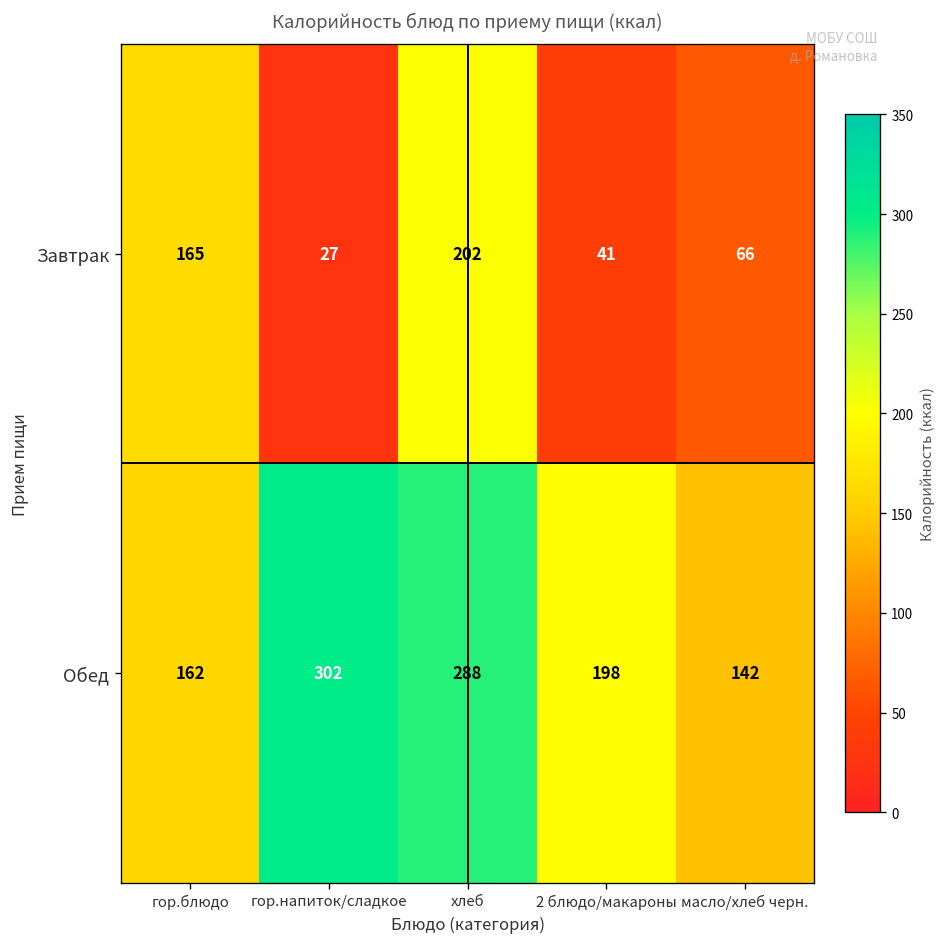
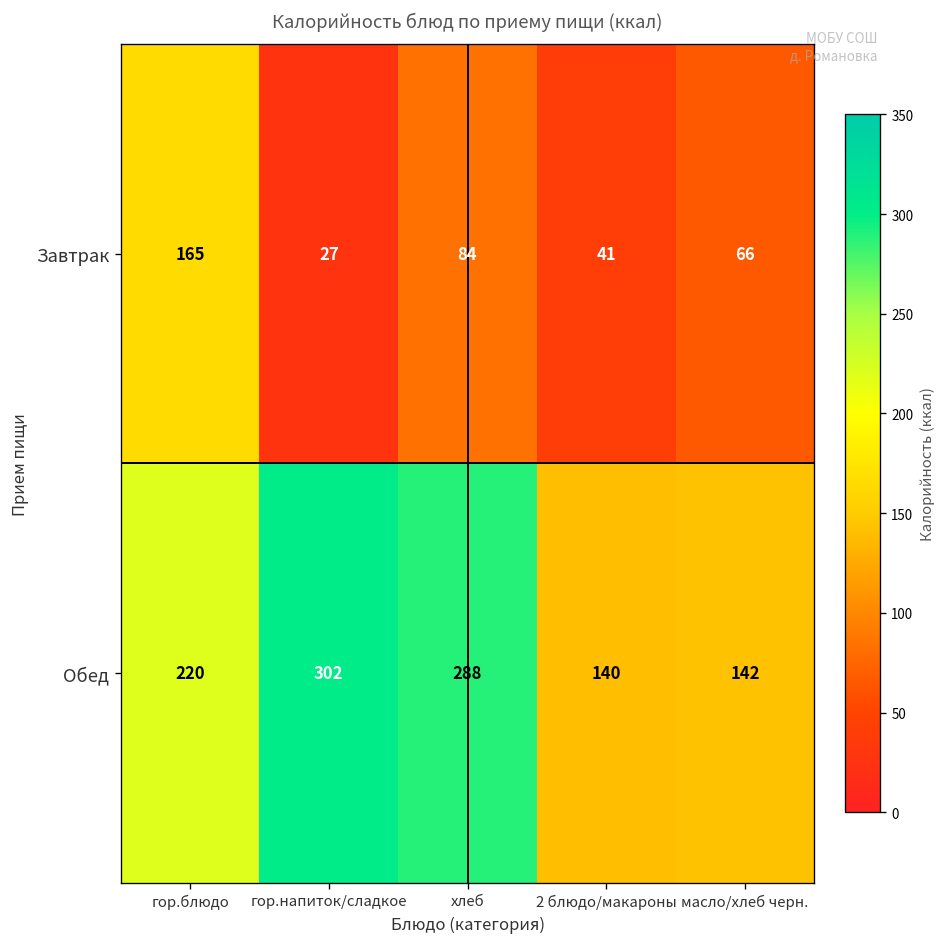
  {
    "Завтрак": {
      "гор.блюдо": 165,
      "гор.напиток/сладкое": 27,
-     "хлеб": 202,
+     "хлеб": 84,
      "2 блюдо/макароны": 41,
      "масло/хлеб черн.": 66
    },
    "Обед": {
-     "гор.блюдо": 162,
+     "гор.блюдо": 220,
      "гор.напиток/сладкое": 302,
      "хлеб": 288,
-     "2 блюдо/макароны": 198,
+     "2 блюдо/макароны": 140,
      "масло/хлеб черн.": 142
    }
  }
